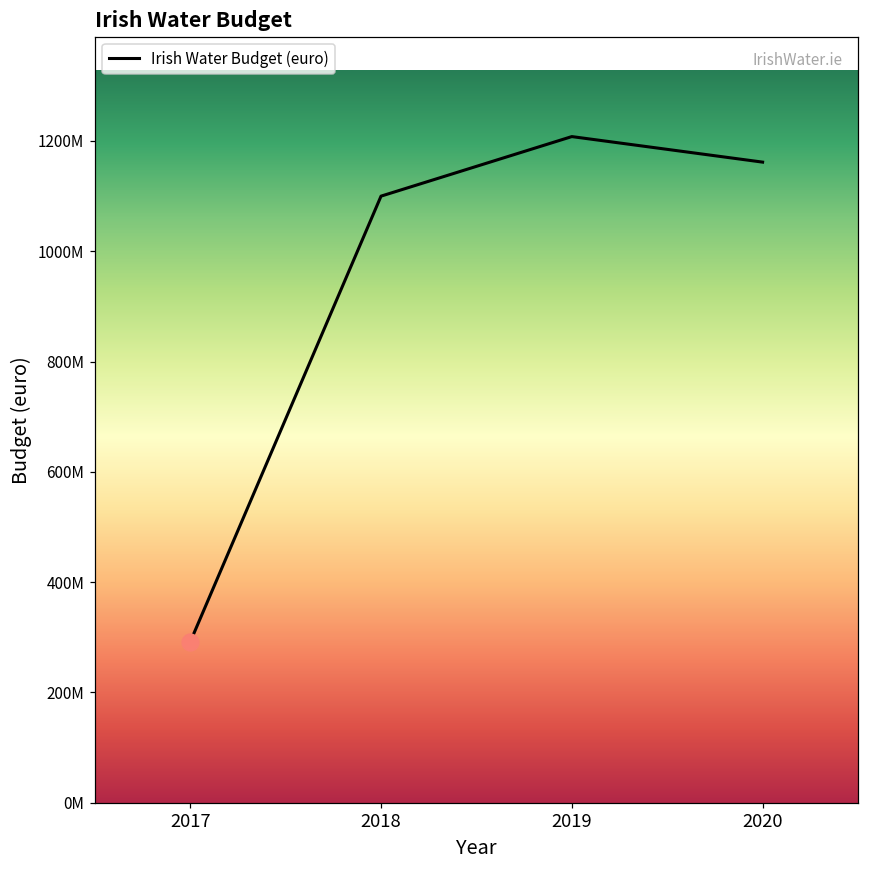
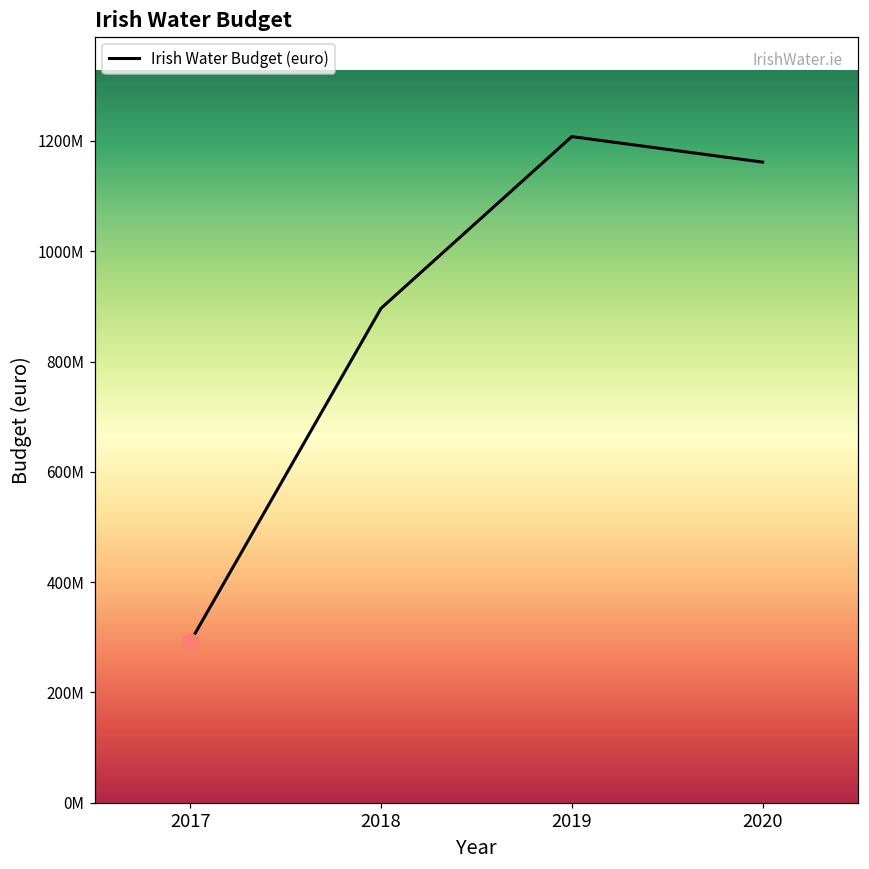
  {
    "Irish Water Budget (euro)": {
-     "2018": 1100000000,
+     "2018": 900000000,
      "2019": 1210000000,
      "2020": 1160000000
    }
  }
